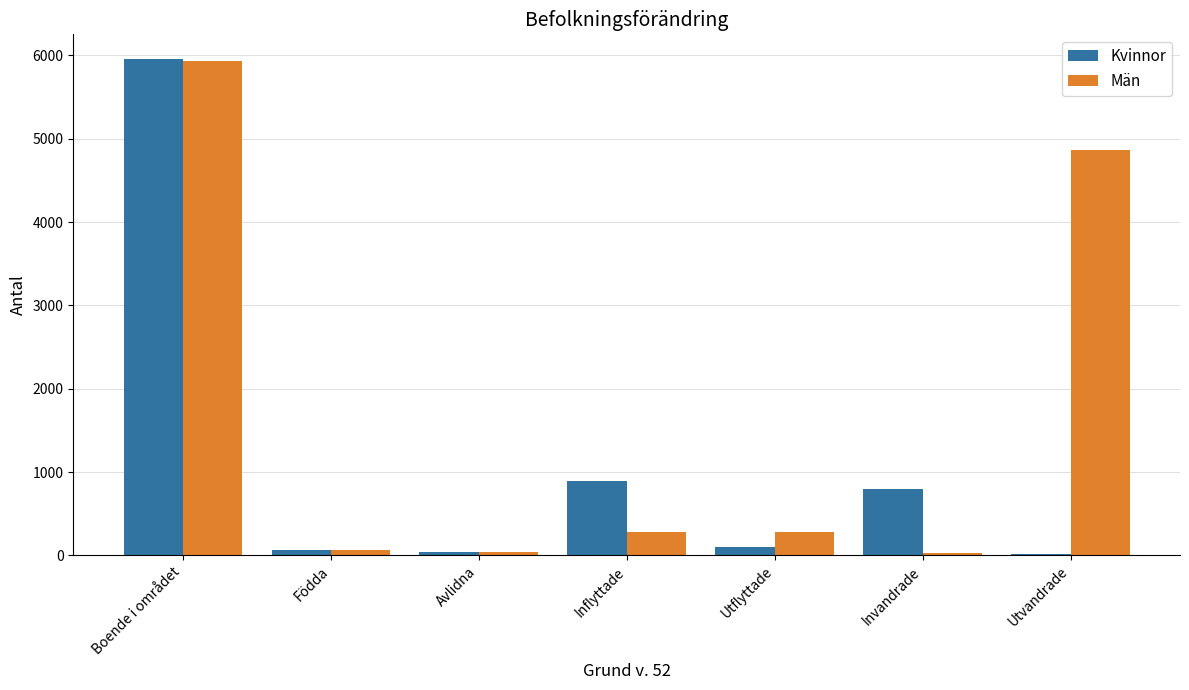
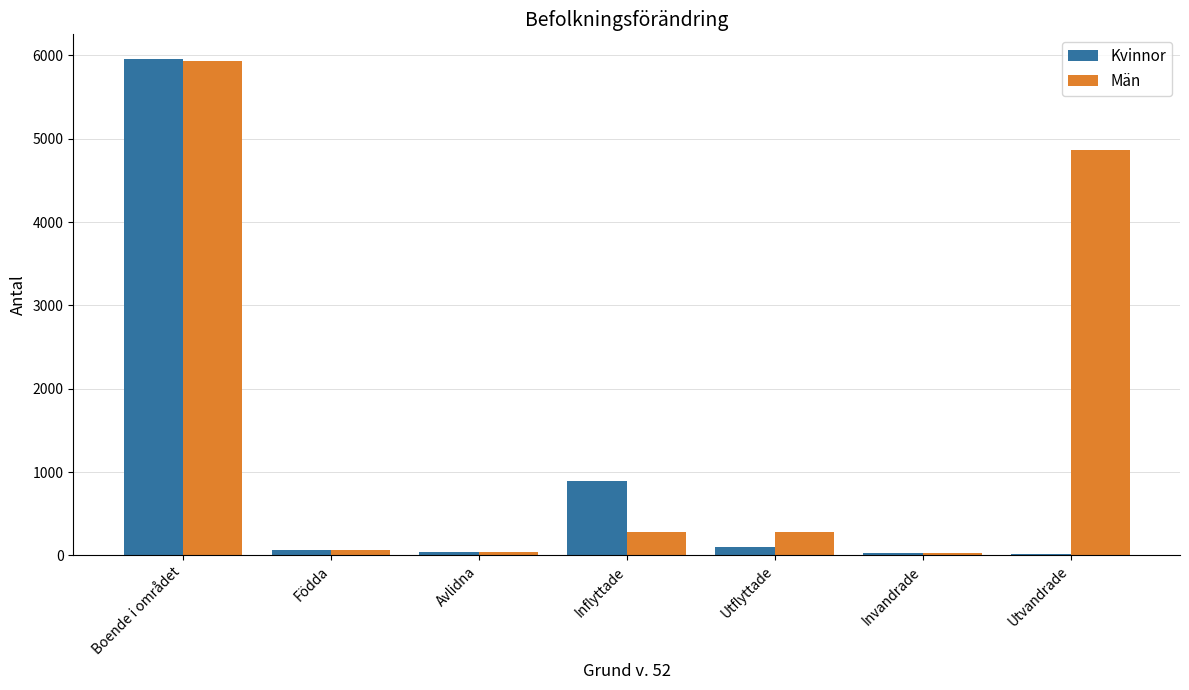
  {
    "Kvinnor": {
      "Boende i området": 6000,
      "Födda": 100,
      "Avlidna": 0,
      "Inflyttade": 900,
      "Utflyttade": 100,
-     "Invandrade": 800
+     "Invandrade": 0
    },
    "Män": {
      "Boende i området": 5900,
      "Födda": 100,
      "Avlidna": 0,
      "Inflyttade": 300,
      "Utflyttade": 300,
      "Utvandrade": 4900
    }
  }
